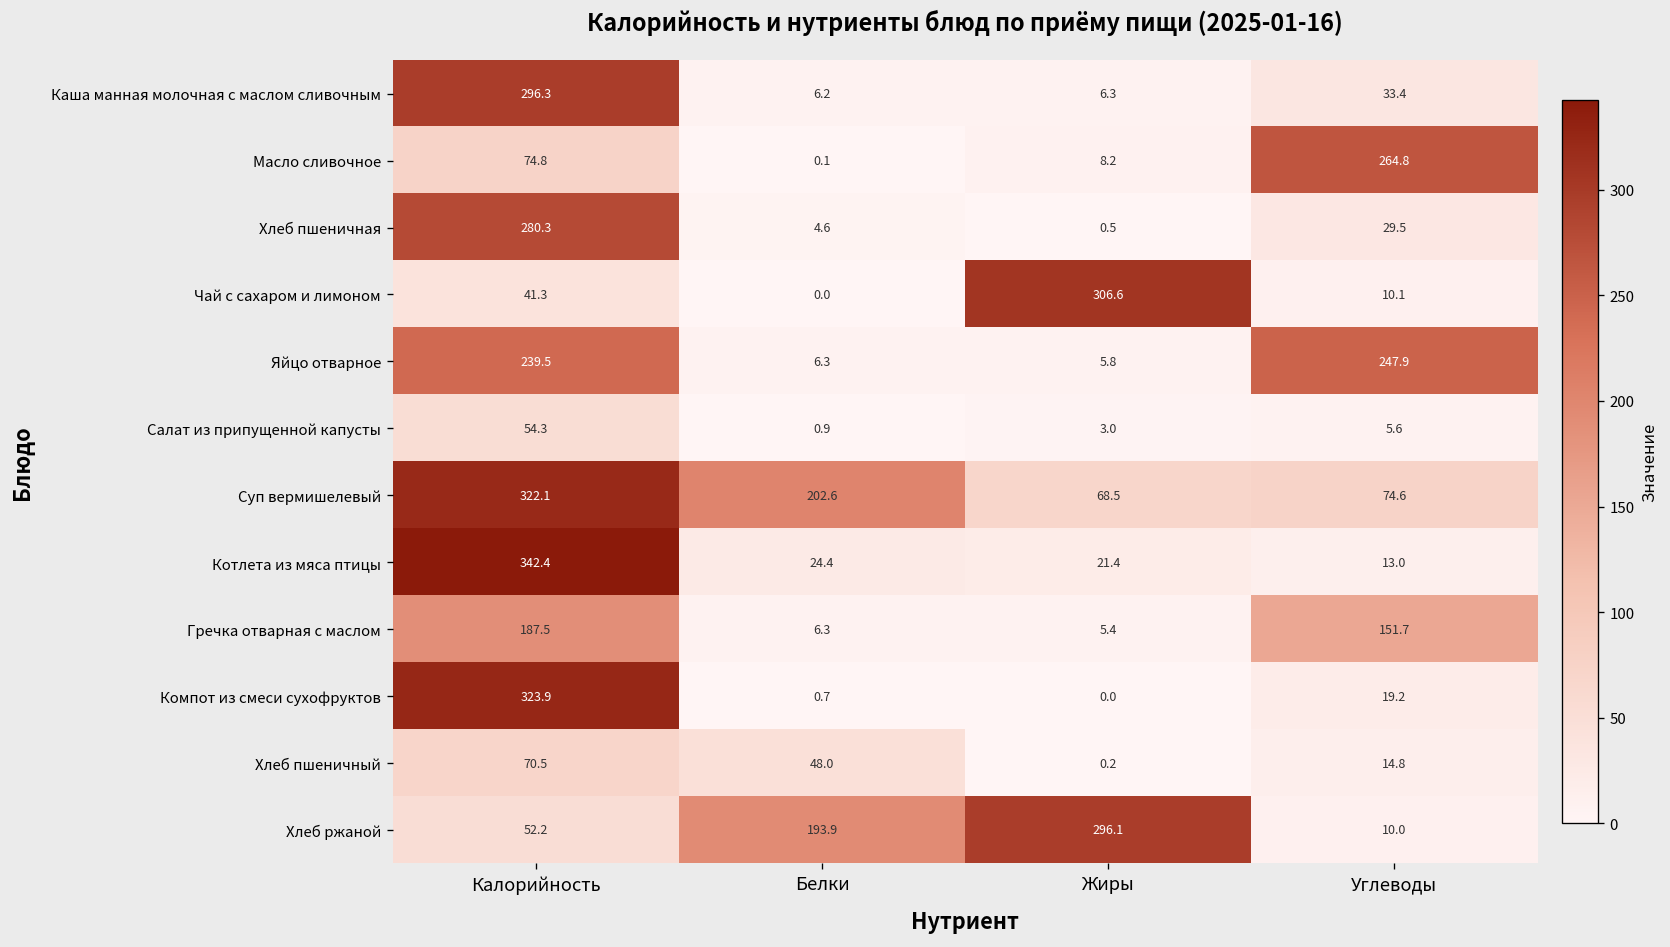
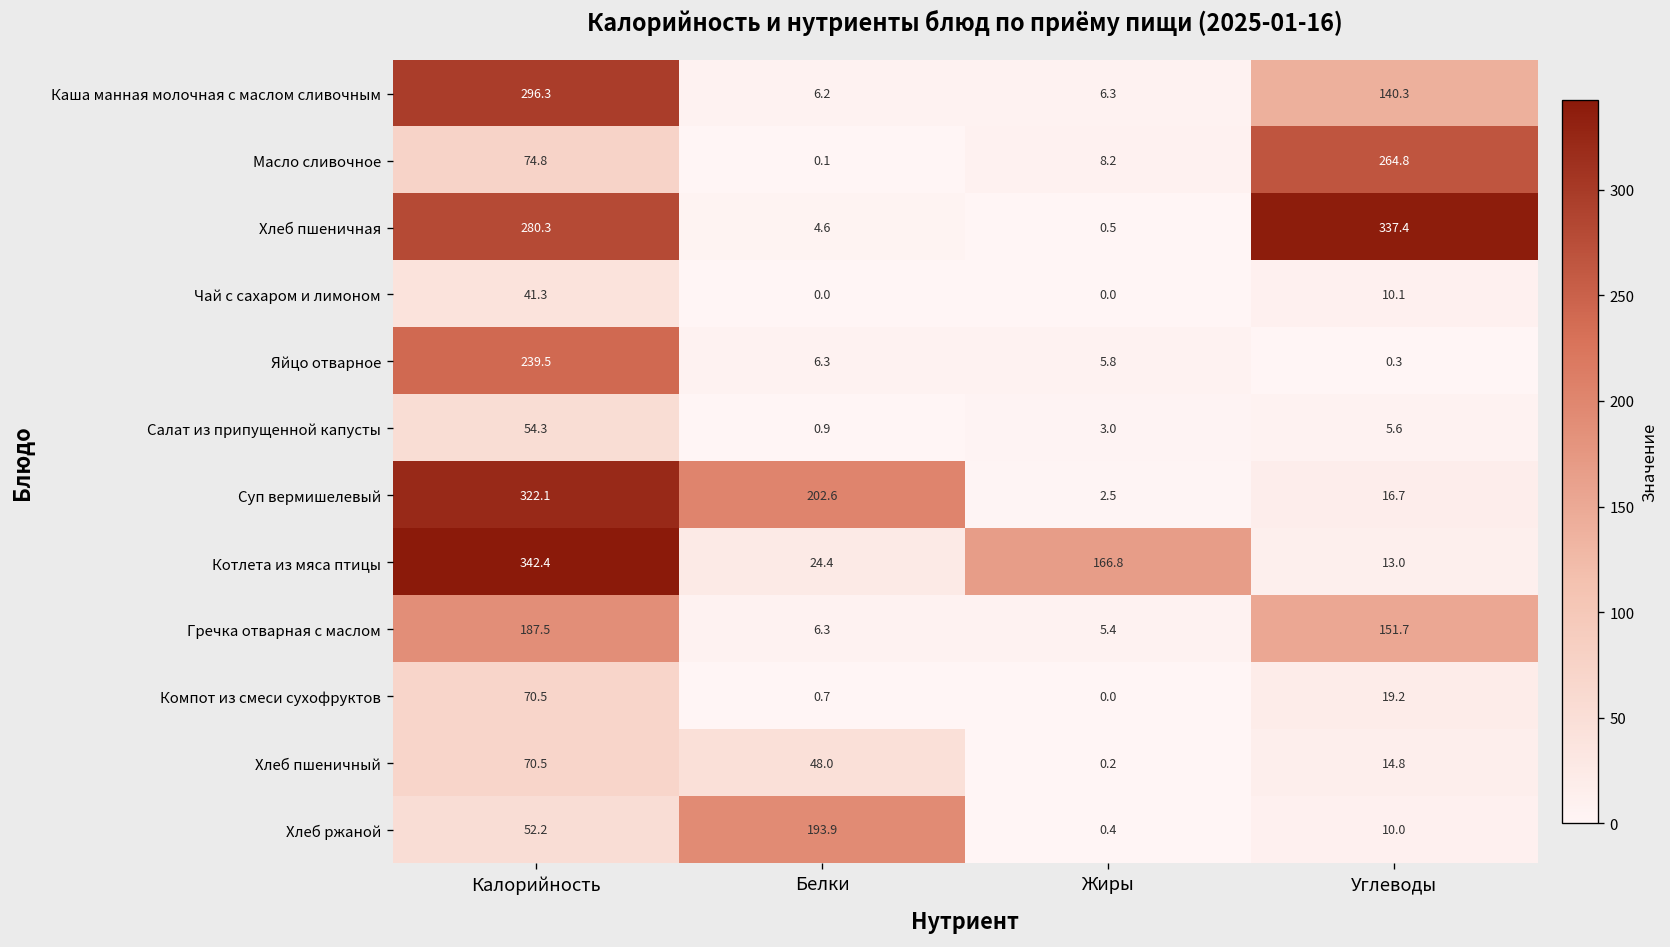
  {
    "Каша манная молочная с маслом сливочным": {
      "Калорийность": 296.3,
      "Белки": 6.2,
      "Жиры": 6.3,
-     "Углеводы": 33.4
+     "Углеводы": 140.3
    },
    "Масло сливочное": {
      "Калорийность": 74.8,
      "Белки": 0.1,
      "Жиры": 8.2,
      "Углеводы": 264.8
    },
    "Хлеб пшеничная": {
      "Калорийность": 280.3,
      "Белки": 4.6,
      "Жиры": 0.5,
-     "Углеводы": 29.5
+     "Углеводы": 337.4
    },
    "Чай с сахаром и лимоном": {
      "Калорийность": 41.3,
      "Белки": 0.0,
-     "Жиры": 306.6,
+     "Жиры": 0.0,
      "Углеводы": 10.1
    },
    "Яйцо отварное": {
      "Калорийность": 239.5,
      "Белки": 6.3,
      "Жиры": 5.8,
-     "Углеводы": 247.9
+     "Углеводы": 0.3
    },
    "Салат из припущенной капусты": {
      "Калорийность": 54.3,
      "Белки": 0.9,
      "Жиры": 3.0,
      "Углеводы": 5.6
    },
    "Суп вермишелевый": {
      "Калорийность": 322.1,
      "Белки": 202.6,
-     "Жиры": 68.5,
-     "Углеводы": 74.6
+     "Жиры": 2.5,
+     "Углеводы": 16.7
    },
    "Котлета из мяса птицы": {
      "Калорийность": 342.4,
      "Белки": 24.4,
-     "Жиры": 21.4,
+     "Жиры": 166.8,
      "Углеводы": 13.0
    },
    "Гречка отварная с маслом": {
      "Калорийность": 187.5,
      "Белки": 6.3,
      "Жиры": 5.4,
      "Углеводы": 151.7
    },
    "Компот из смеси сухофруктов": {
-     "Калорийность": 323.9,
+     "Калорийность": 70.5,
      "Белки": 0.7,
      "Жиры": 0.0,
      "Углеводы": 19.2
    },
    "Хлеб пшеничный": {
      "Калорийность": 70.5,
      "Белки": 48.0,
      "Жиры": 0.2,
      "Углеводы": 14.8
    },
    "Хлеб ржаной": {
      "Калорийность": 52.2,
      "Белки": 193.9,
-     "Жиры": 296.1,
+     "Жиры": 0.4,
      "Углеводы": 10.0
    }
  }
